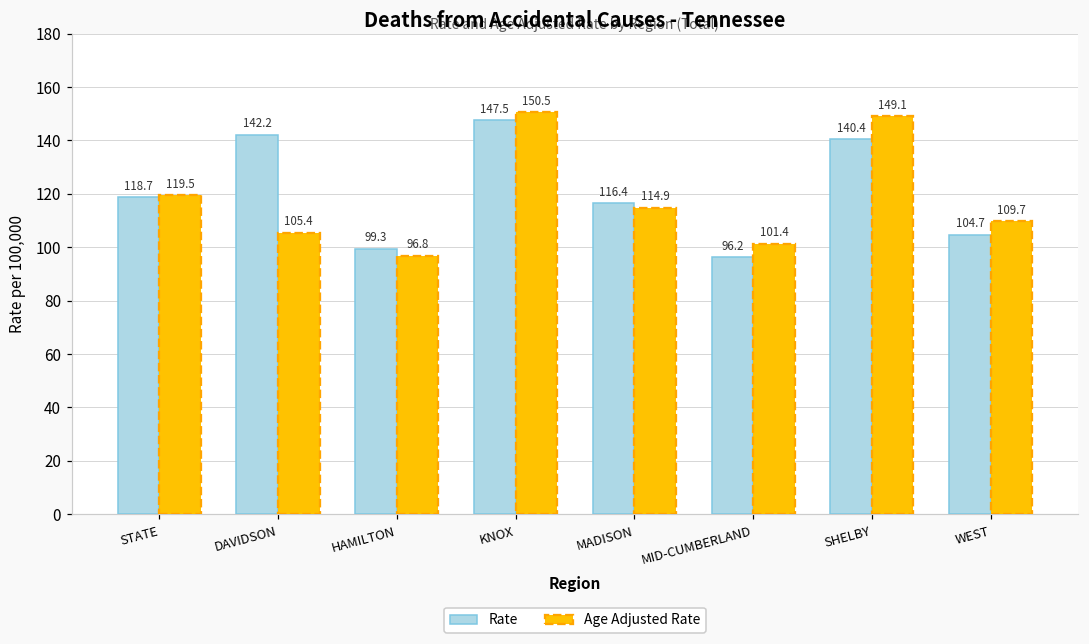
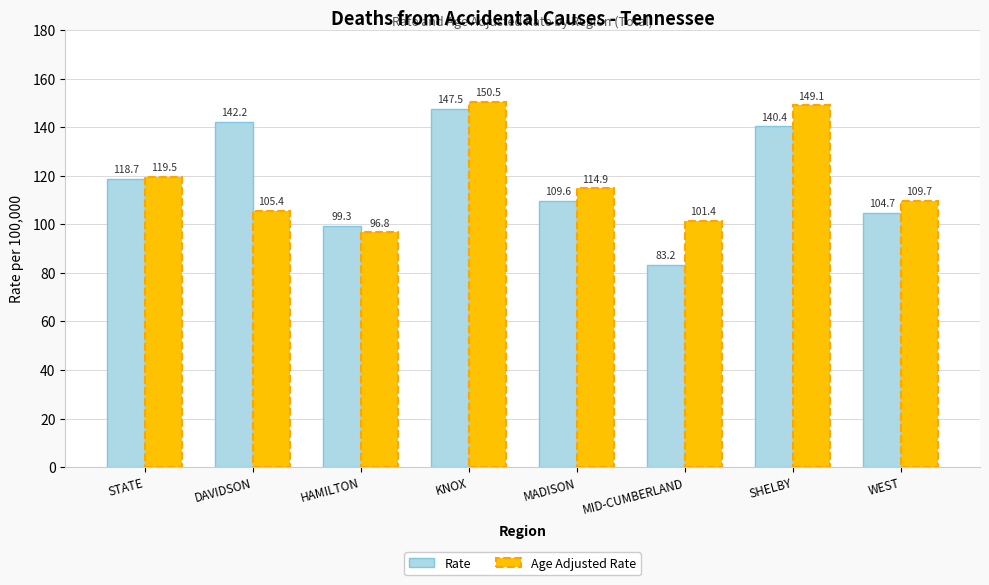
  {
    "Rate": {
      "STATE": 118.7,
      "DAVIDSON": 142.2,
      "HAMILTON": 99.3,
      "KNOX": 147.5,
-     "MADISON": 116.4,
-     "MID-CUMBERLAND": 96.2,
+     "MADISON": 109.6,
+     "MID-CUMBERLAND": 83.2,
      "SHELBY": 140.4,
      "WEST": 104.7
    },
    "Age Adjusted Rate": {
      "STATE": 119.5,
      "DAVIDSON": 105.4,
      "HAMILTON": 96.8,
      "KNOX": 150.5,
      "MADISON": 114.9,
      "MID-CUMBERLAND": 101.4,
      "SHELBY": 149.1,
      "WEST": 109.7
    }
  }
